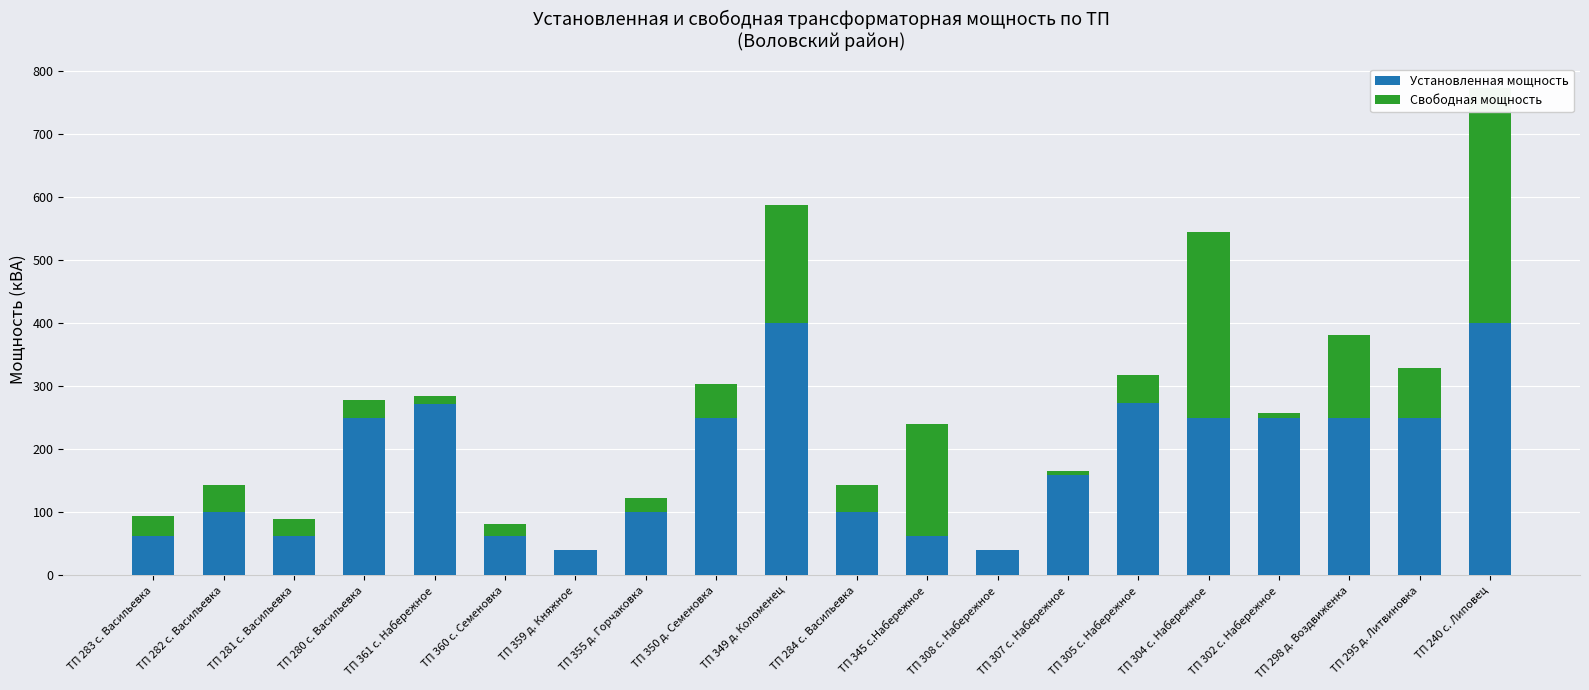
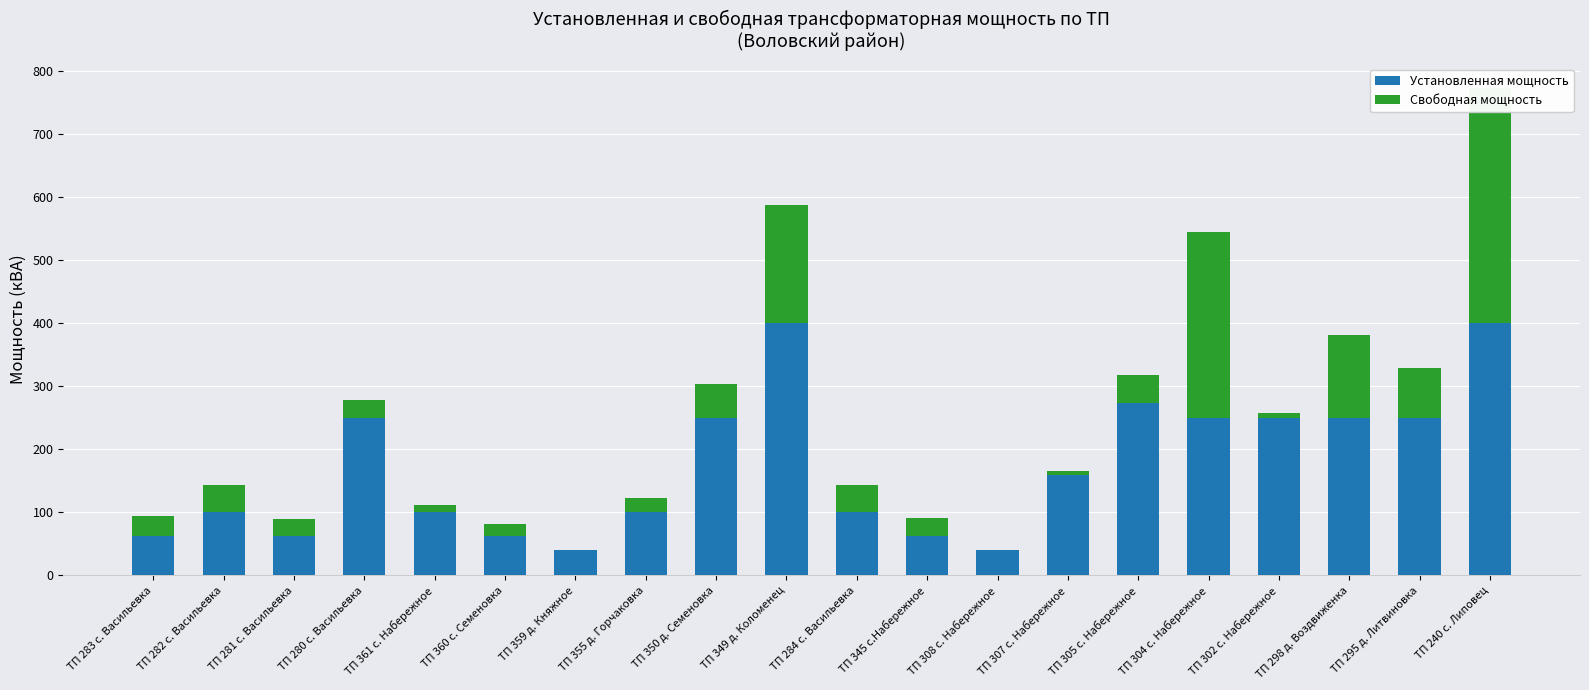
  {
    "Установленная мощность": {
      "ТП 283 с. Васильевка": 60,
      "ТП 282 с. Васильевка": 100,
      "ТП 281 с. Васильевка": 60,
      "ТП 280 с. Васильевка": 250,
-     "ТП 361 с. Набережное": 270,
+     "ТП 361 с. Набережное": 100,
      "ТП 360 с. Семеновка": 60,
      "ТП 359 д. Княжное": 40,
      "ТП 355 д. Горчаковка": 100,
      "ТП 350 д. Семеновка": 250,
      "ТП 349 д. Коломенец": 400,
      "ТП 284 с. Васильевка": 100,
      "ТП 345 с.Набережное": 60,
      "ТП 308 с. Набережное": 40,
      "ТП 307 с. Набережное": 160,
      "ТП 305 с. Набережное": 270,
      "ТП 304 с. Набережное": 250,
      "ТП 302 с. Набережное": 250,
      "ТП 298 д. Воздвиженка": 250,
      "ТП 295 д. Литвиновка": 250,
      "ТП 240 с. Липовец": 400
    },
    "Свободная мощность": {
      "ТП 283 с. Васильевка": 30,
      "ТП 282 с. Васильевка": 40,
      "ТП 281 с. Васильевка": 30,
      "ТП 280 с. Васильевка": 30,
      "ТП 361 с. Набережное": 10,
      "ТП 360 с. Семеновка": 20,
      "ТП 359 д. Княжное": 0,
      "ТП 355 д. Горчаковка": 20,
      "ТП 350 д. Семеновка": 50,
      "ТП 349 д. Коломенец": 190,
      "ТП 284 с. Васильевка": 40,
-     "ТП 345 с.Набережное": 180,
+     "ТП 345 с.Набережное": 30,
      "ТП 308 с. Набережное": 0,
      "ТП 307 с. Набережное": 10,
      "ТП 305 с. Набережное": 40,
      "ТП 304 с. Набережное": 300,
      "ТП 302 с. Набережное": 10,
      "ТП 298 д. Воздвиженка": 130,
      "ТП 295 д. Литвиновка": 80
    }
  }
